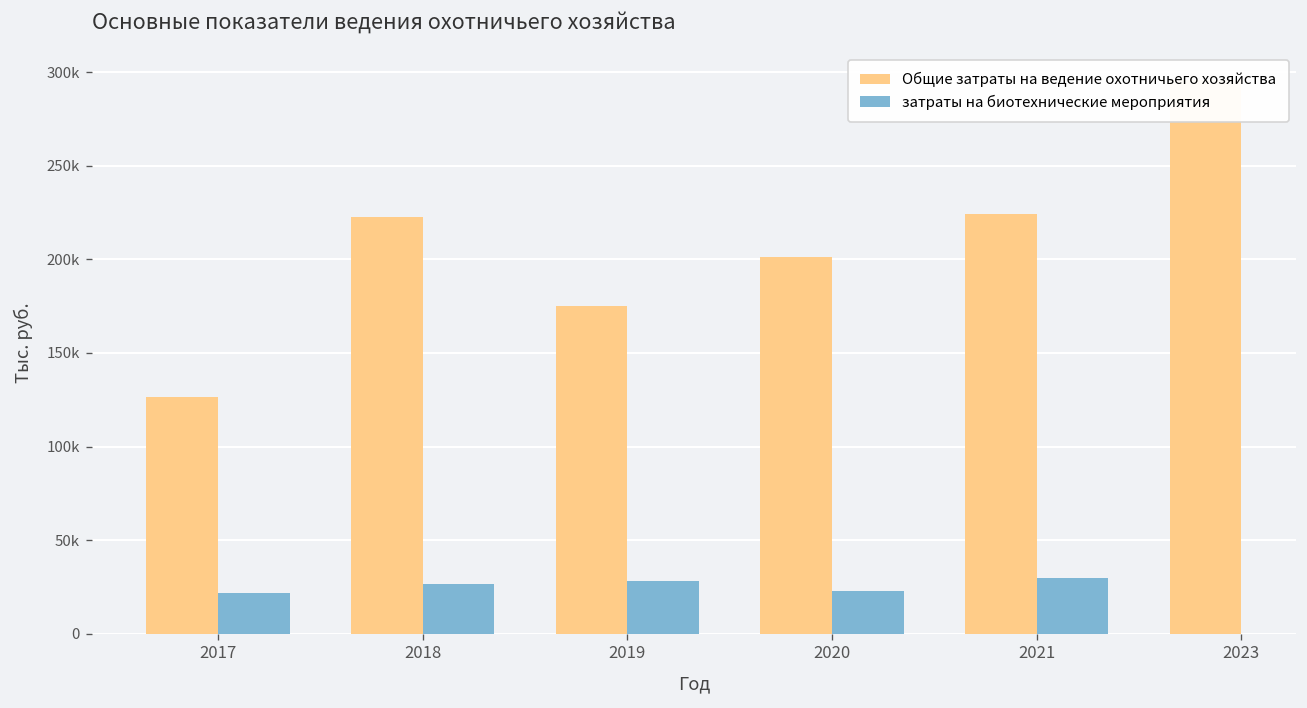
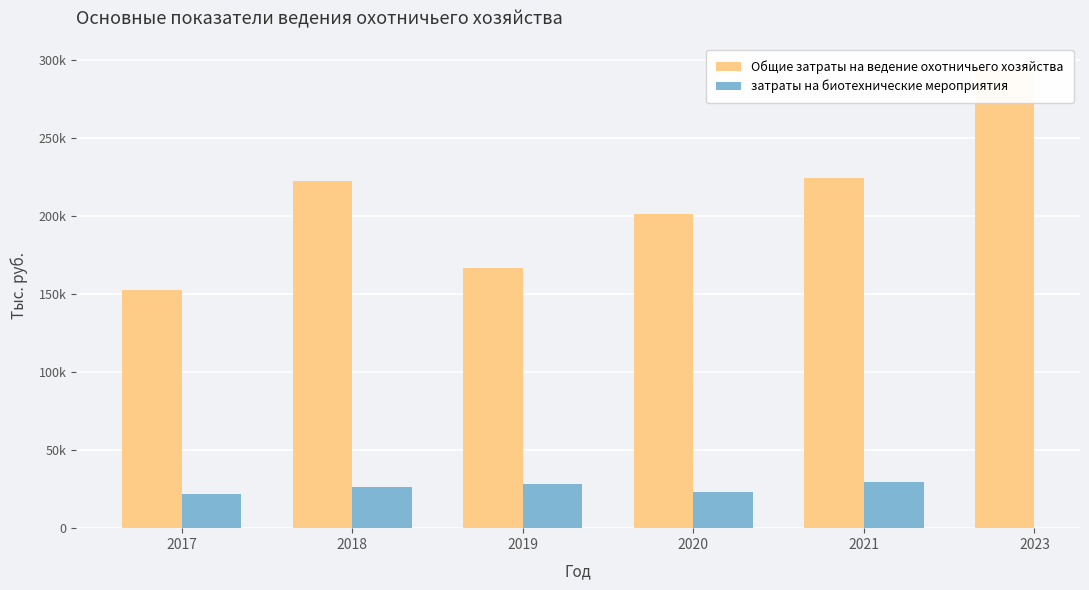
  {
    "Общие затраты на ведение охотничьего хозяйства": {
-     "2017": 127000,
+     "2017": 152000,
      "2018": 223000,
-     "2019": 175000,
+     "2019": 167000,
      "2020": 201000,
      "2021": 224000
    }
  }
